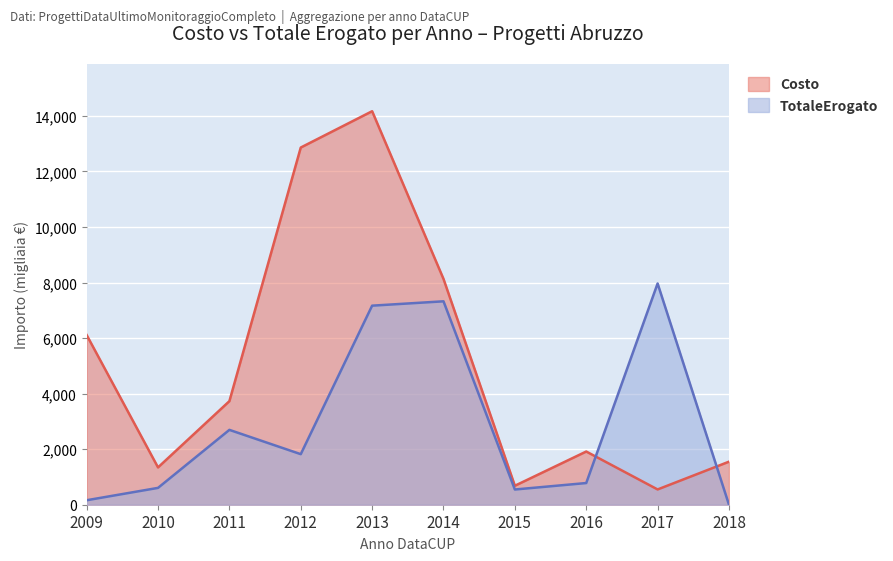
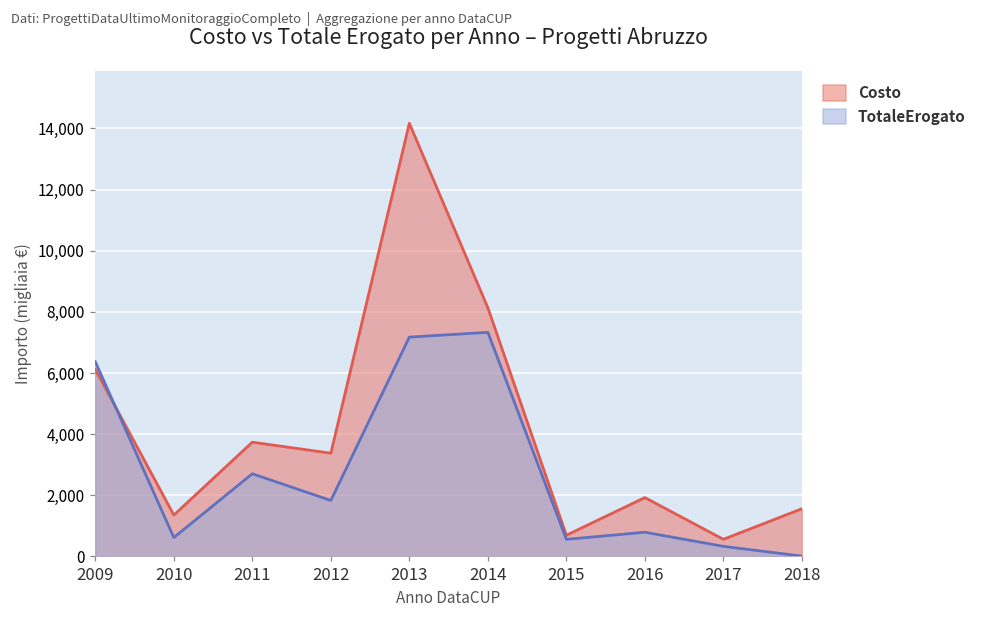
  {
    "Costo": {
      "2009": "6,100",
      "2010": "1,300",
      "2011": "3,700",
-     "2012": "12,900",
+     "2012": "3,400",
      "2013": "14,200",
      "2014": "8,100",
      "2015": "700",
      "2016": "1,900",
      "2017": "600",
      "2018": "1,600"
    },
    "TotaleErogato": {
-     "2009": "200",
+     "2009": "6,400",
      "2010": "600",
      "2011": "2,700",
      "2012": "1,800",
      "2013": "7,200",
      "2014": "7,300",
      "2015": "500",
      "2016": "800",
-     "2017": "8,000",
+     "2017": "300",
      "2018": "0"
    }
  }
